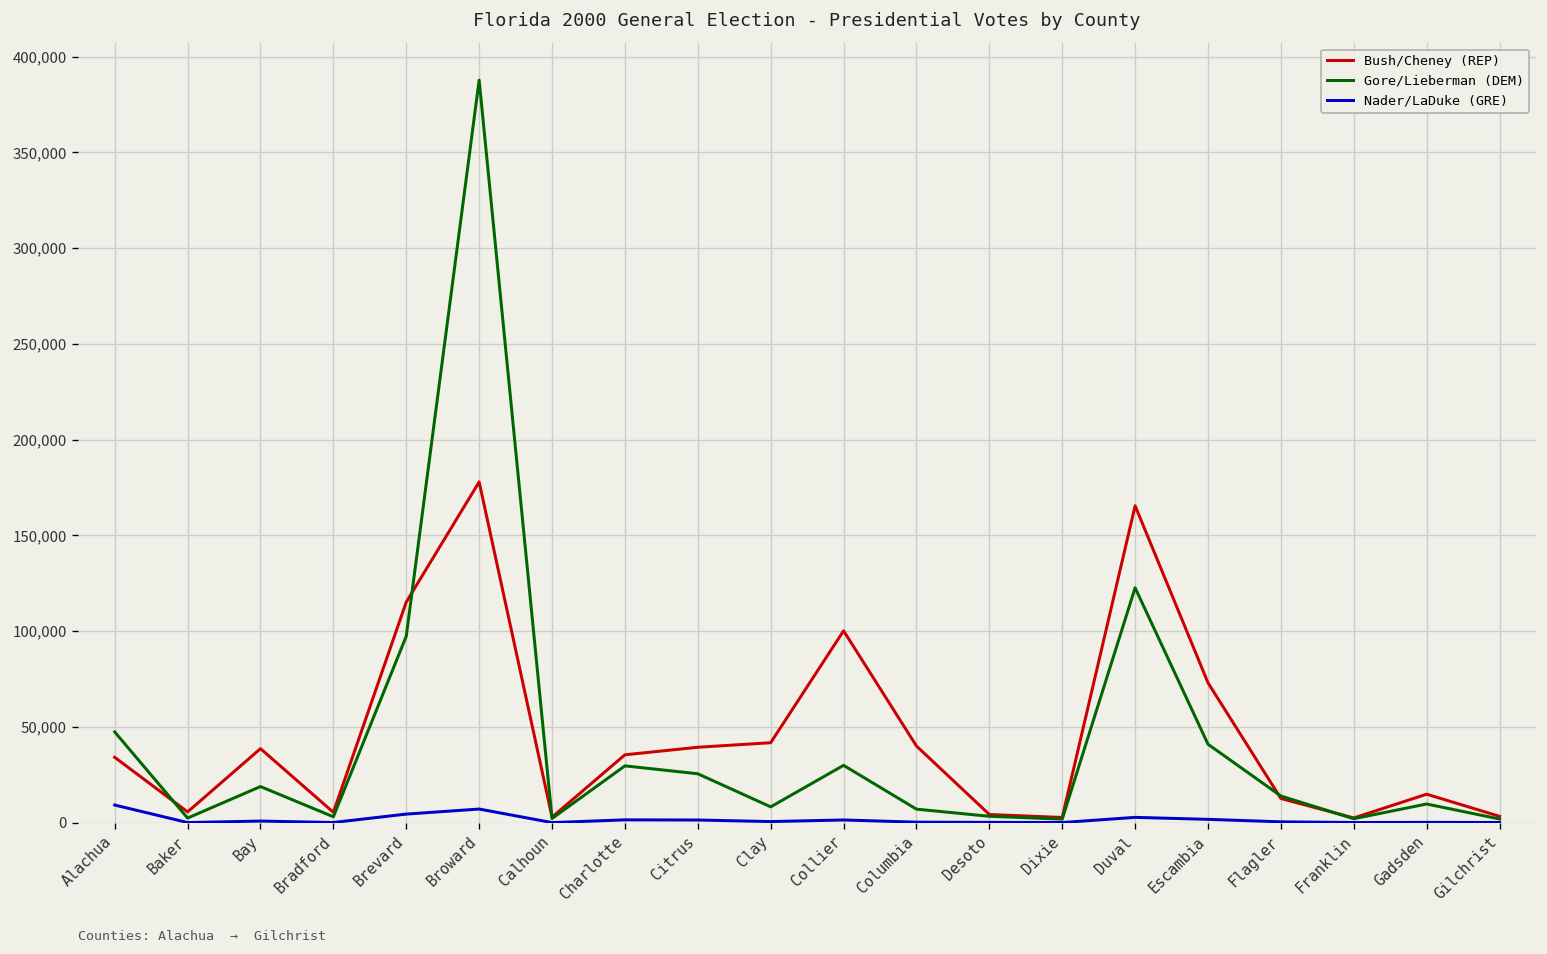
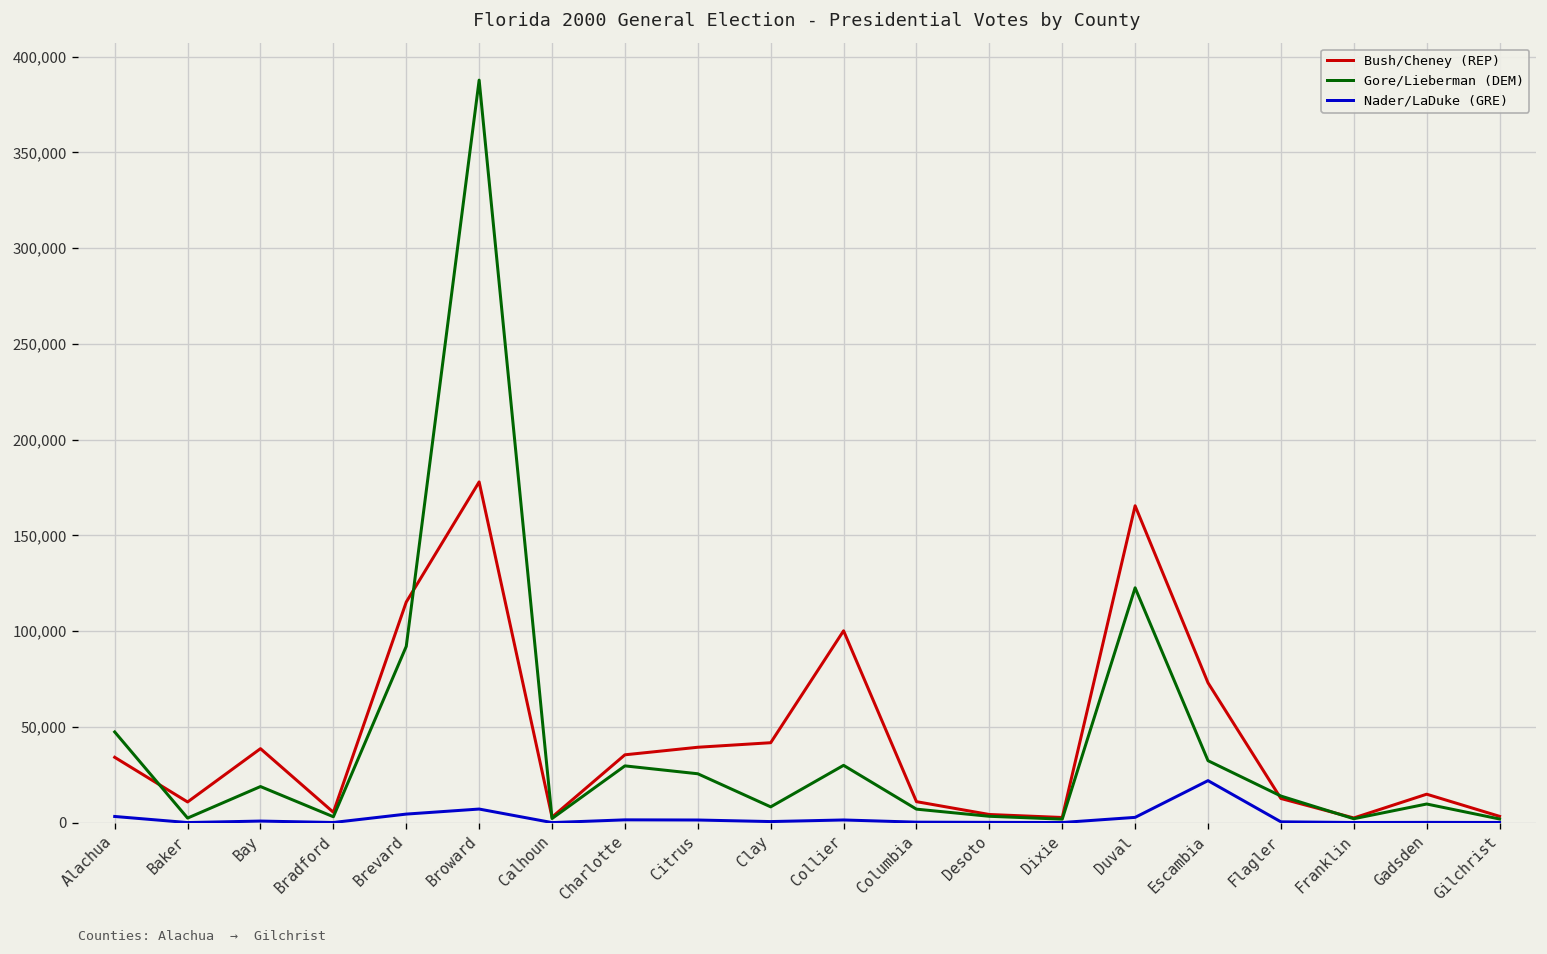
  {
    "Bush/Cheney (REP)": {
      "Alachua": "34,000",
-     "Baker": "6,000",
+     "Baker": "11,000",
      "Bay": "39,000",
      "Bradford": "5,000",
      "Brevard": "115,000",
      "Broward": "178,000",
      "Charlotte": "35,000",
      "Citrus": "39,000",
      "Clay": "42,000",
      "Collier": "100,000",
-     "Columbia": "40,000",
+     "Columbia": "11,000",
      "Duval": "165,000",
      "Escambia": "73,000",
      "Gadsden": "15,000"
    },
    "Gore/Lieberman (DEM)": {
      "Alachua": "47,000",
      "Baker": "2,000",
      "Bay": "19,000",
      "Bradford": "3,000",
-     "Brevard": "97,000",
+     "Brevard": "92,000",
      "Broward": "388,000",
      "Charlotte": "30,000",
      "Citrus": "26,000",
      "Clay": "8,000",
      "Collier": "30,000",
      "Columbia": "7,000",
      "Duval": "123,000",
-     "Escambia": "41,000",
+     "Escambia": "32,000",
      "Gadsden": "10,000"
    },
    "Nader/LaDuke (GRE)": {
-     "Alachua": "9,000",
+     "Alachua": "3,000",
      "Baker": "0",
      "Bay": "1,000",
      "Bradford": "0",
      "Brevard": "4,000",
      "Broward": "7,000",
      "Calhoun": "0",
      "Charlotte": "1,000",
      "Citrus": "1,000",
      "Clay": "1,000",
      "Collier": "1,000",
      "Columbia": "0",
      "Desoto": "0",
      "Dixie": "0",
      "Duval": "3,000",
-     "Escambia": "2,000",
+     "Escambia": "22,000",
      "Flagler": "0",
      "Franklin": "0",
      "Gadsden": "0",
      "Gilchrist": "0"
    }
  }
